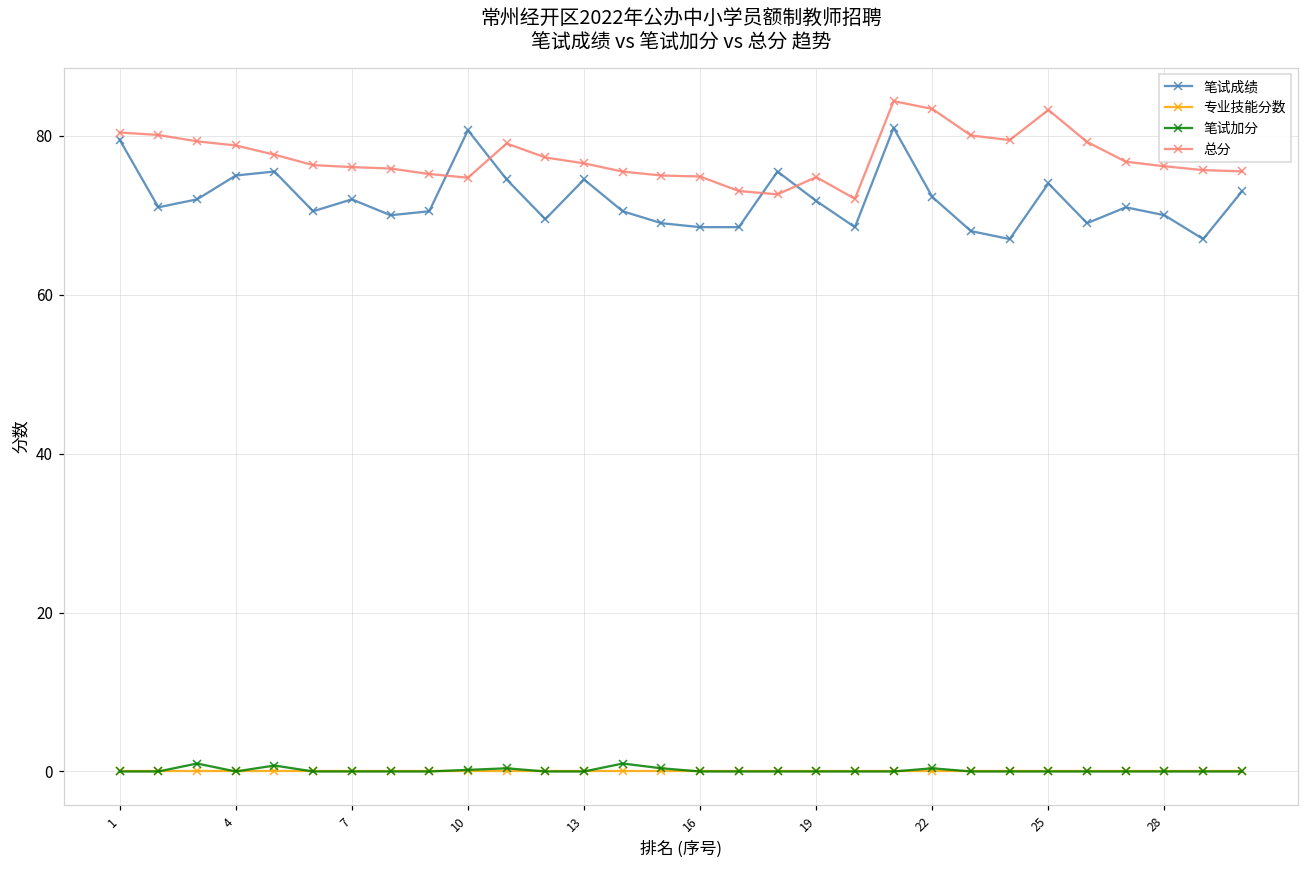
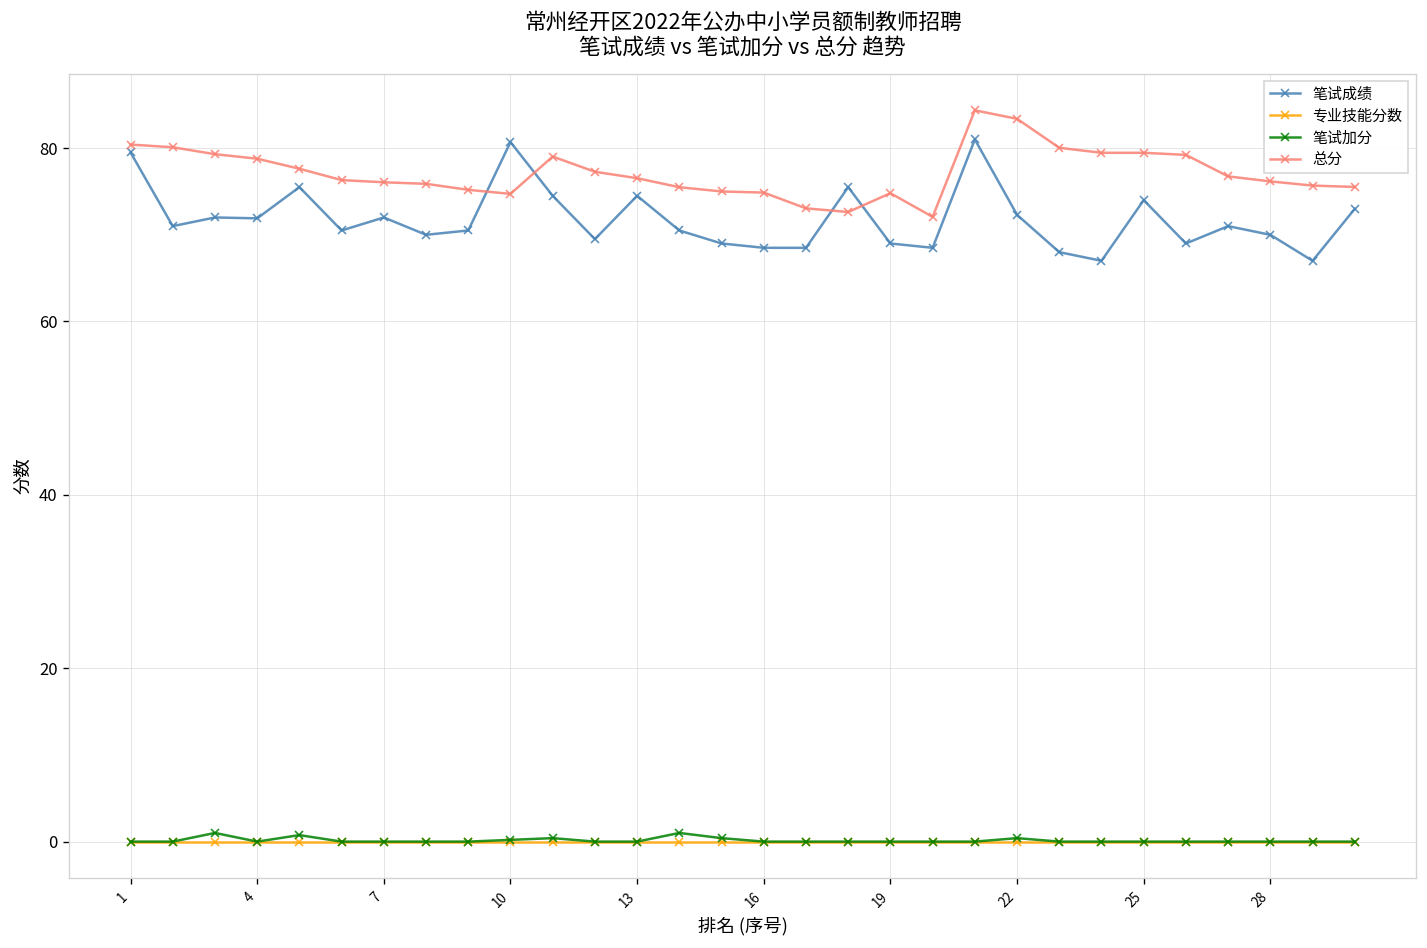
  {
    "笔试成绩": {
      "1": 80,
-     "4": 75,
+     "4": 72,
      "7": 72,
      "10": 81,
      "13": 75,
      "16": 69,
-     "19": 72,
+     "19": 69,
      "22": 72,
      "25": 74,
      "28": 70
    },
    "专业技能分数": {
      "22": 0
    },
    "笔试加分": {
      "22": 0
    },
    "总分": {
      "1": 80,
      "4": 79,
      "7": 76,
      "10": 75,
      "13": 77,
      "16": 75,
      "19": 75,
      "22": 83,
-     "25": 83,
+     "25": 79,
      "28": 76
    }
  }
